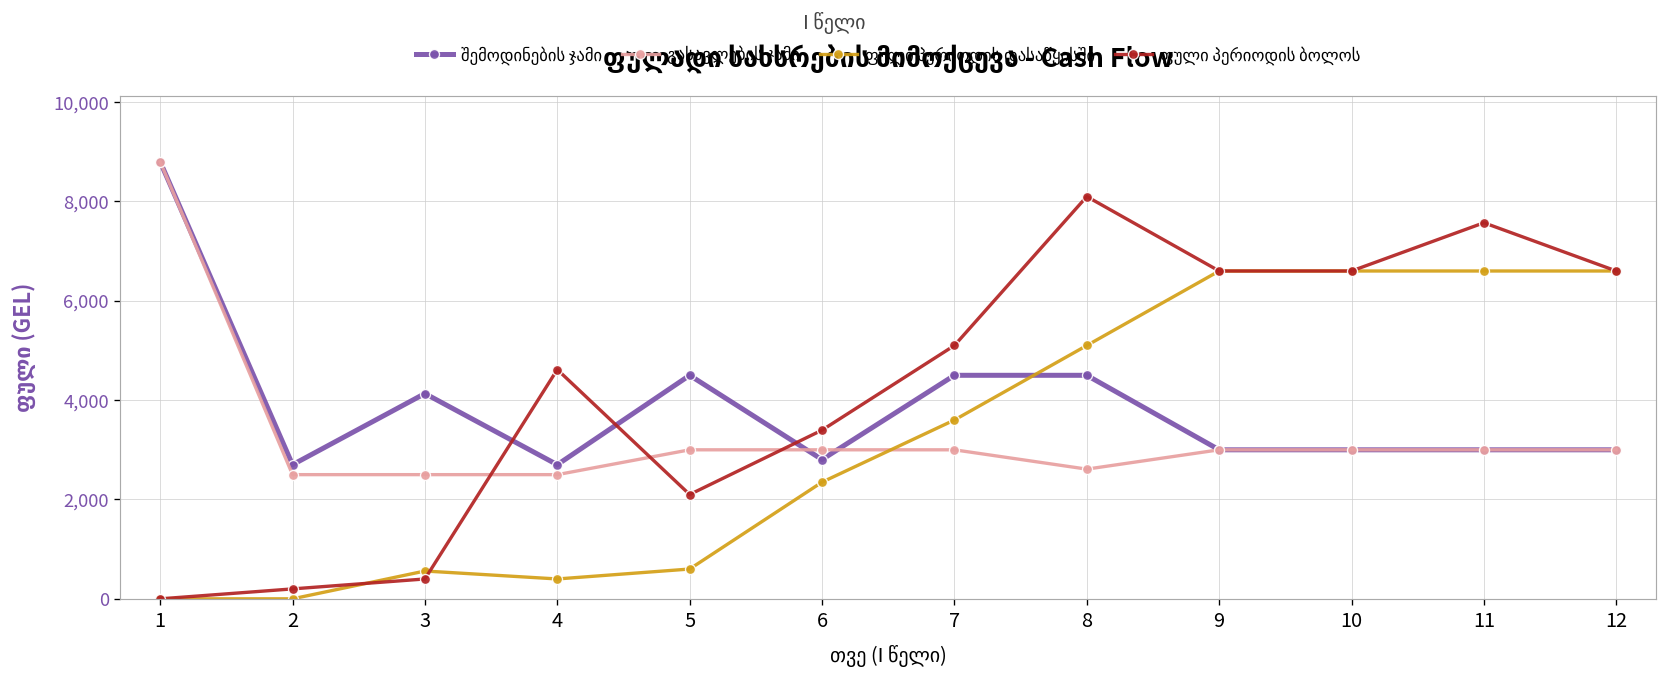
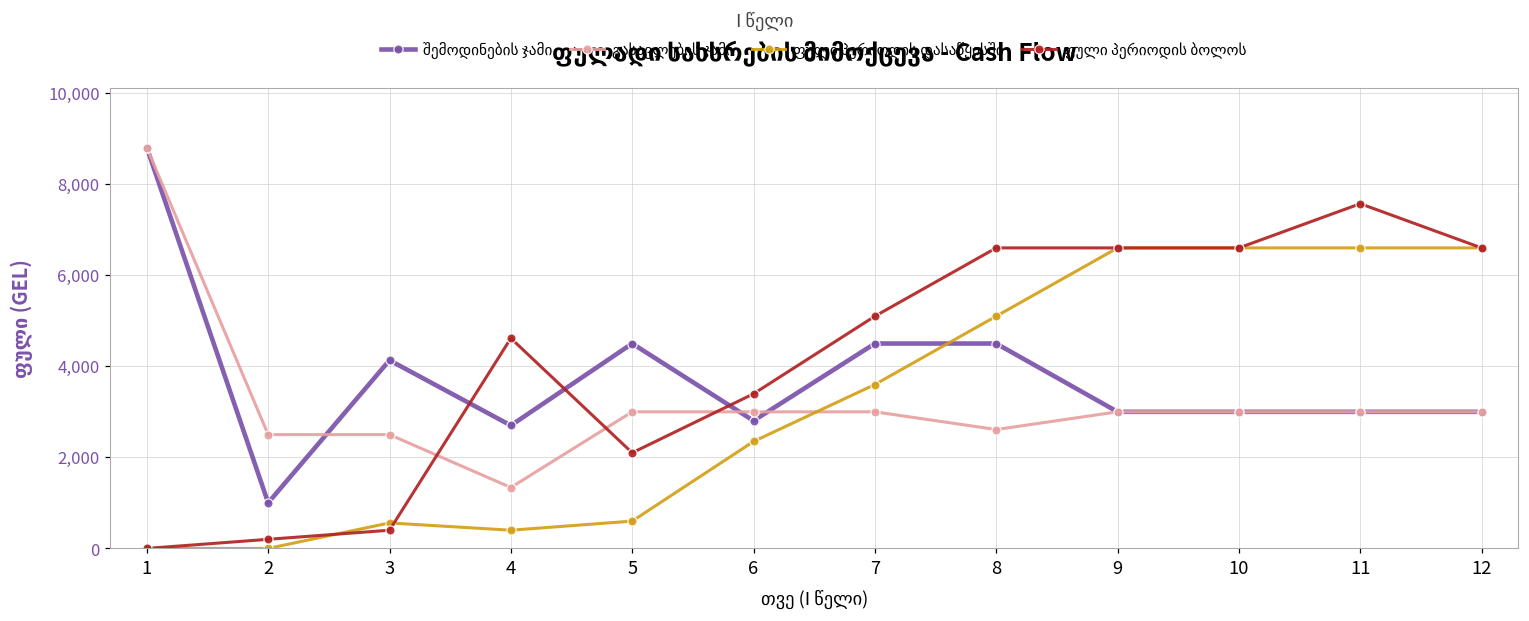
  {
    "შემოდინების ჯამი": {
-     "2": "2,700",
+     "2": "1,000",
      "3": "4,100",
      "4": "2,700",
      "5": "4,500",
      "6": "2,800",
      "7": "4,500",
      "8": "4,500"
    },
    "გასავლების ჯამი": {
      "2": "2,500",
      "3": "2,500",
-     "4": "2,500",
+     "4": "1,300",
      "5": "3,000",
      "6": "3,000",
      "7": "3,000",
      "8": "2,600"
    },
    "ფული პერიოდის დასაწყისში": {
      "2": "0",
      "3": "600",
      "4": "400",
      "5": "600",
      "6": "2,300",
      "7": "3,600",
      "8": "5,100",
      "11": "6,600"
    },
    "ფული პერიოდის ბოლოს": {
      "2": "200",
      "3": "400",
      "4": "4,600",
      "5": "2,100",
      "6": "3,400",
      "7": "5,100",
-     "8": "8,100",
+     "8": "6,600",
      "11": "7,600"
    }
  }
